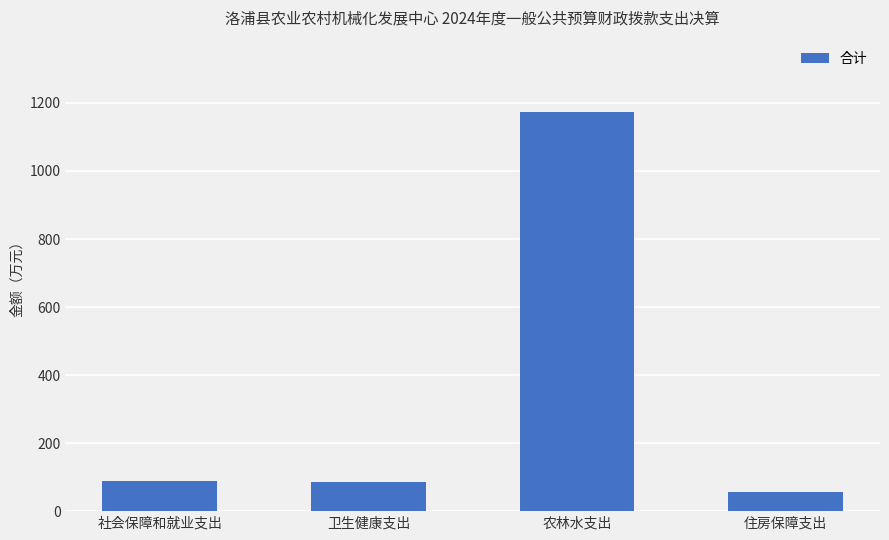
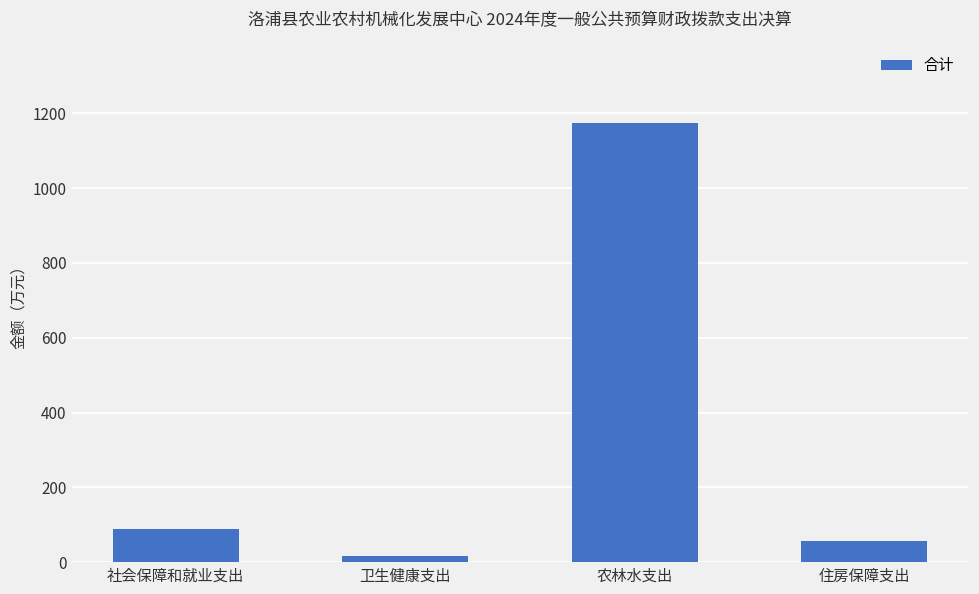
  {
    "社会保障和就业支出": 90,
-   "卫生健康支出": 90,
+   "卫生健康支出": 20,
    "农林水支出": 1170,
    "住房保障支出": 60
  }
